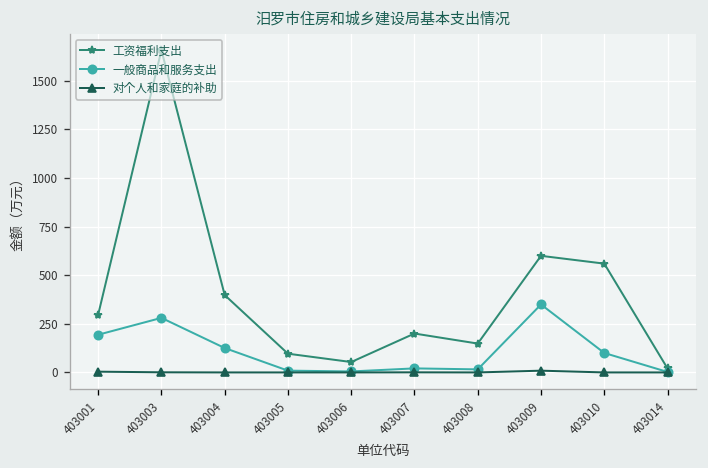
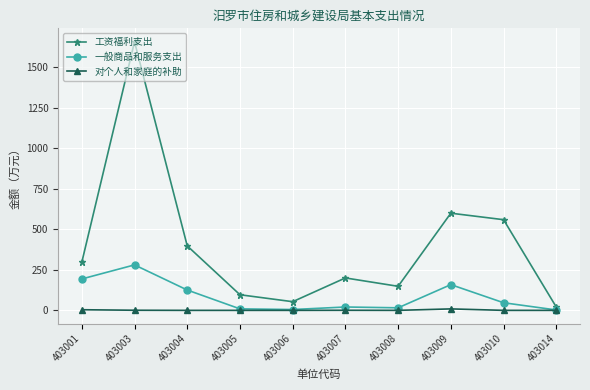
  {
    "一般商品和服务支出": {
      "403001": 190,
      "403003": 280,
      "403004": 130,
      "403007": 20,
      "403008": 20,
-     "403009": 350,
-     "403010": 100
+     "403009": 160,
+     "403010": 50
    }
  }
